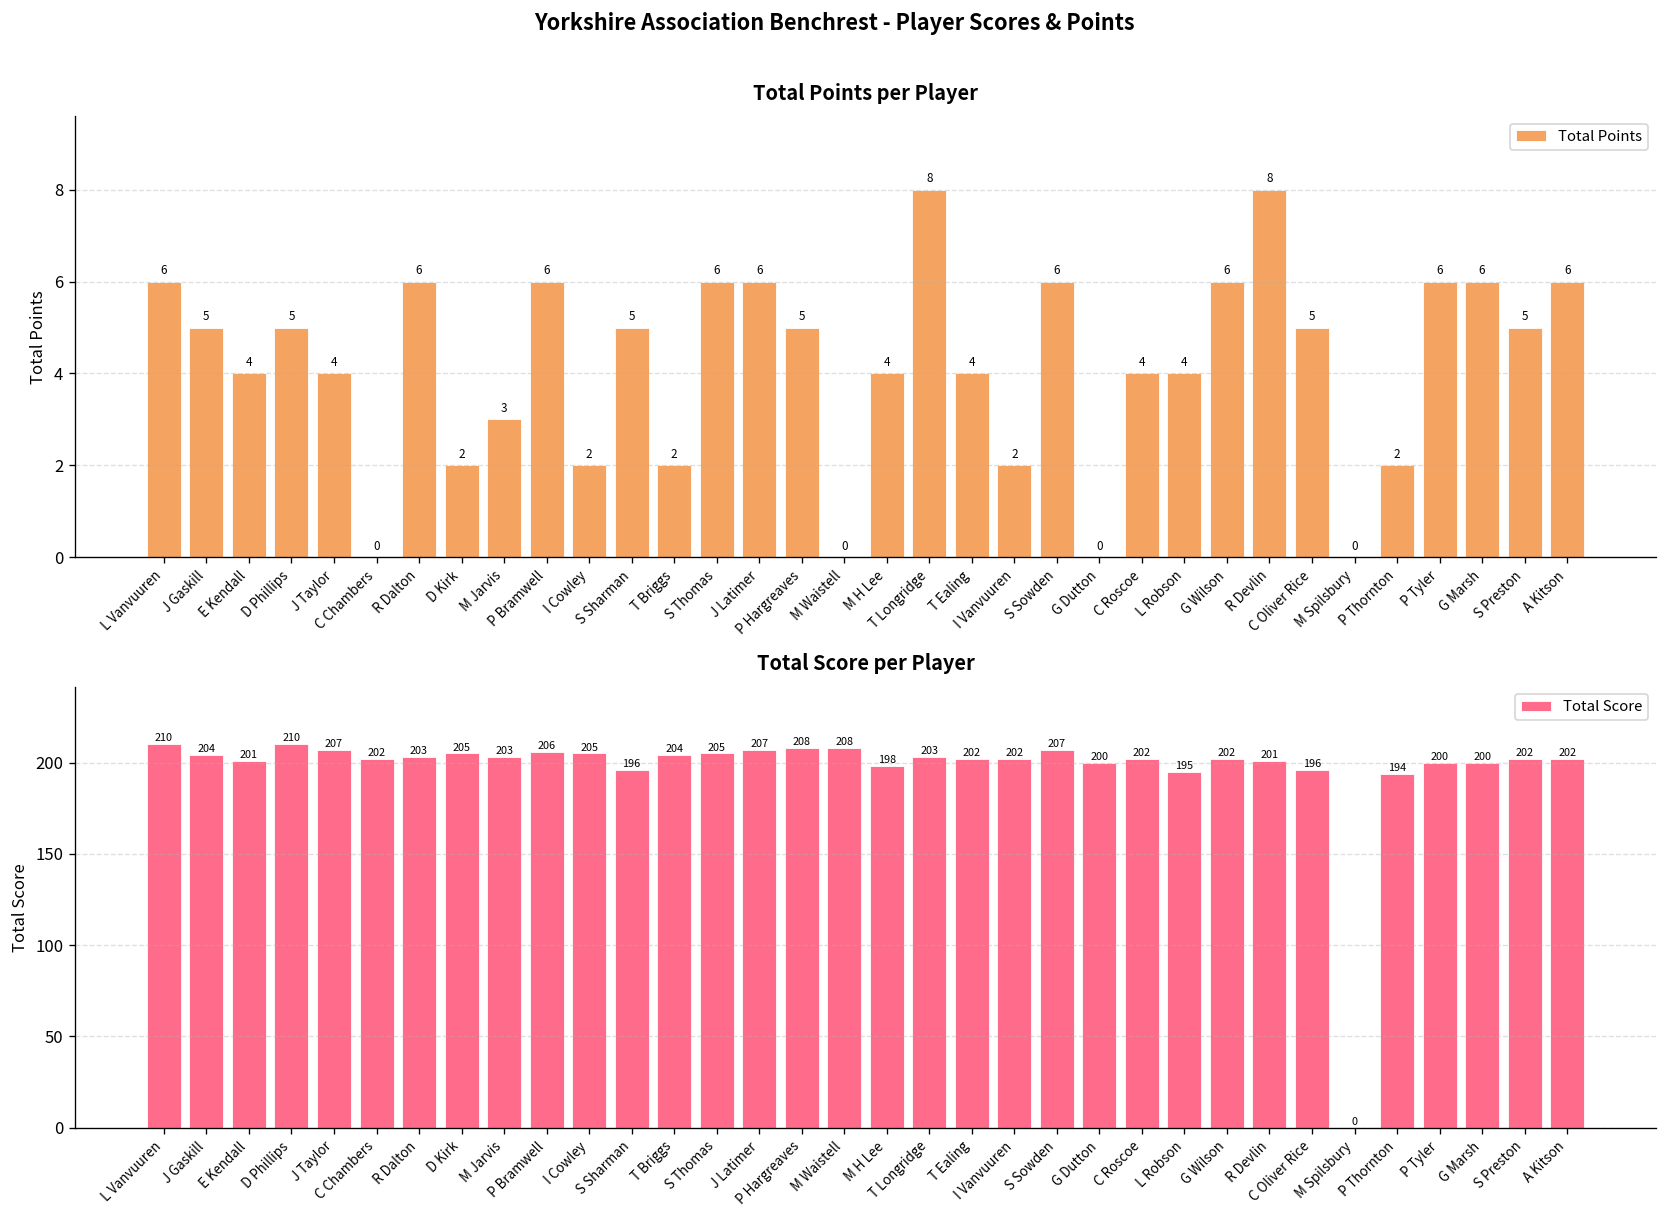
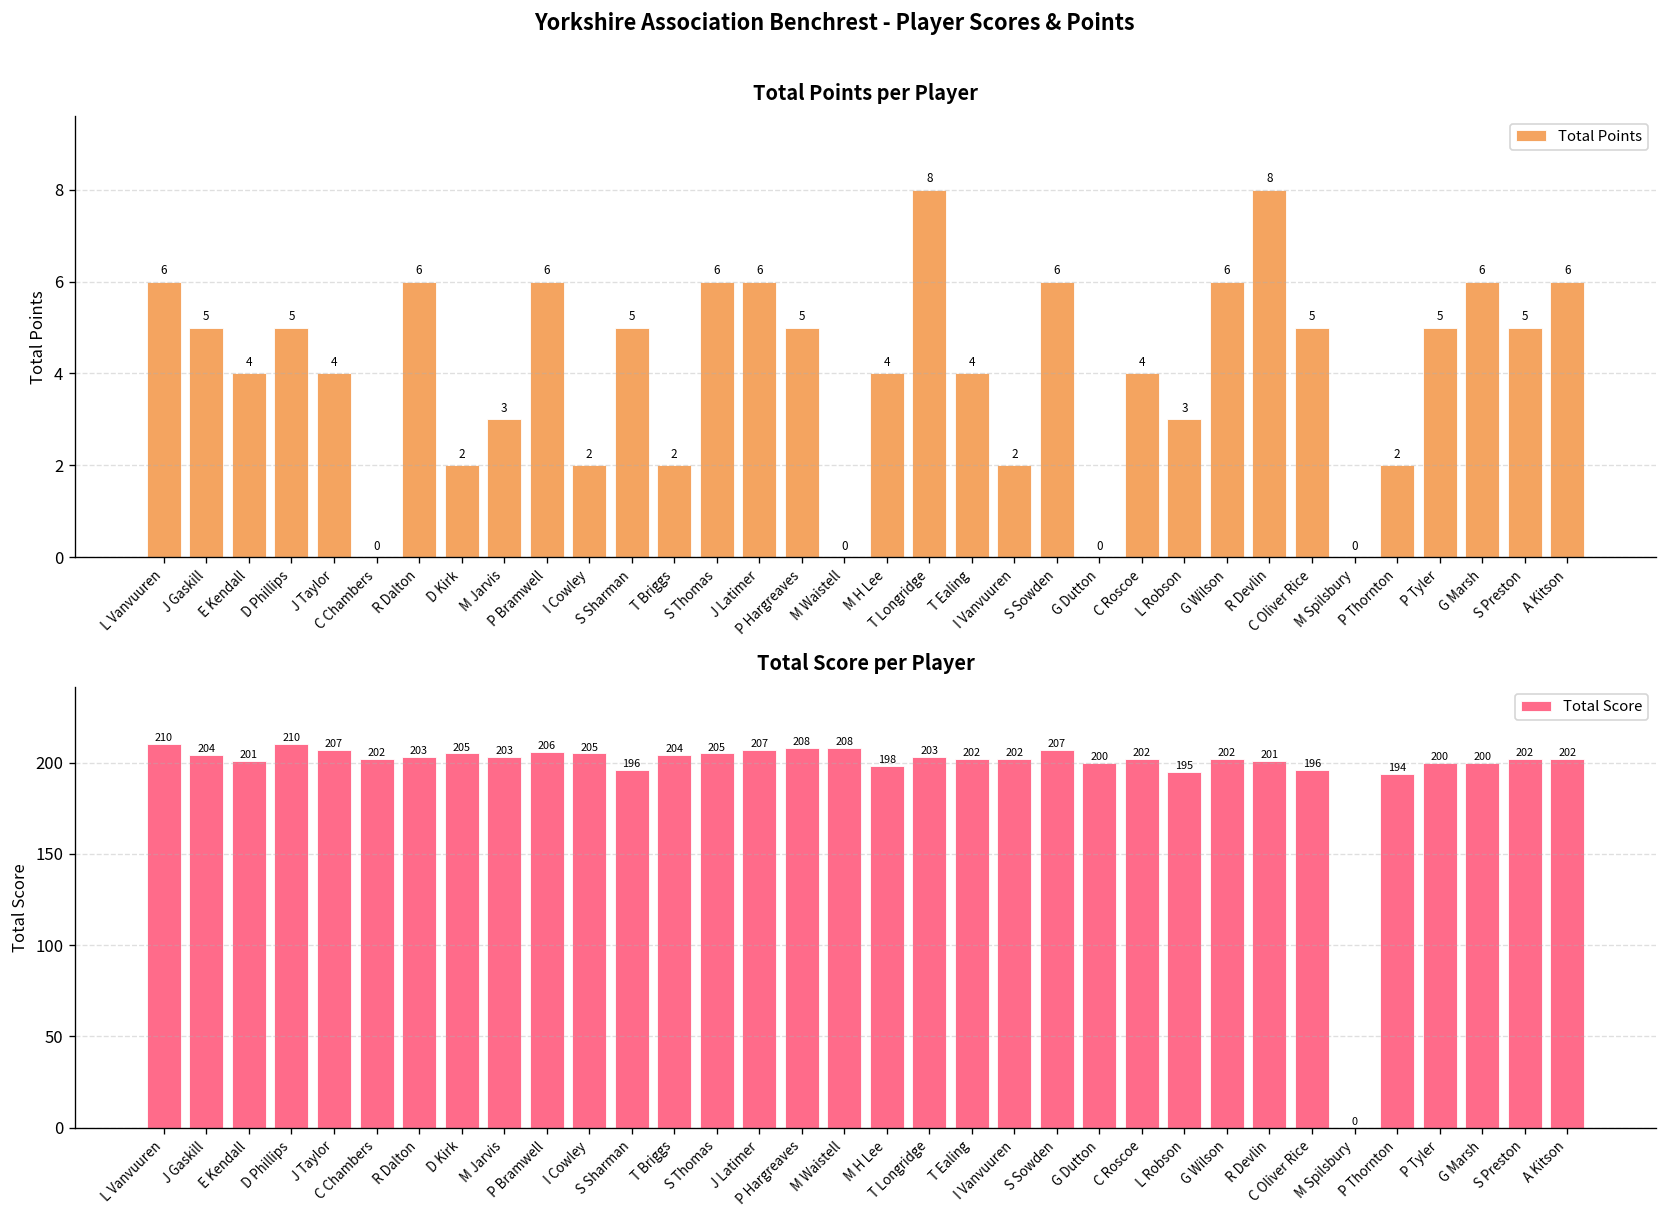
  {
    "Total Points per Player": {
      "L Vanvuuren": 6,
      "J Gaskill": 5,
      "E Kendall": 4,
      "D Phillips": 5,
      "J Taylor": 4,
      "C Chambers": 0,
      "R Dalton": 6,
      "D Kirk": 2,
      "M Jarvis": 3,
      "P Bramwell": 6,
      "I Cowley": 2,
      "S Sharman": 5,
      "T Briggs": 2,
      "S Thomas": 6,
      "J Latimer": 6,
      "P Hargreaves": 5,
      "M Waistell": 0,
      "M H Lee": 4,
      "T Longridge": 8,
      "T Ealing": 4,
      "I Vanvuuren": 2,
      "S Sowden": 6,
      "G Dutton": 0,
      "C Roscoe": 4,
-     "L Robson": 4,
+     "L Robson": 3,
      "G Wilson": 6,
      "R Devlin": 8,
      "C Oliver Rice": 5,
      "M Spilsbury": 0,
      "P Thornton": 2,
-     "P Tyler": 6,
+     "P Tyler": 5,
      "G Marsh": 6,
      "S Preston": 5,
      "A Kitson": 6
    },
    "Total Score per Player": {
      "L Vanvuuren": 210,
      "J Gaskill": 204,
      "E Kendall": 201,
      "D Phillips": 210,
      "J Taylor": 207,
      "C Chambers": 202,
      "R Dalton": 203,
      "D Kirk": 205,
      "M Jarvis": 203,
      "P Bramwell": 206,
      "I Cowley": 205,
      "S Sharman": 196,
      "T Briggs": 204,
      "S Thomas": 205,
      "J Latimer": 207,
      "P Hargreaves": 208,
      "M Waistell": 208,
      "M H Lee": 198,
      "T Longridge": 203,
      "T Ealing": 202,
      "I Vanvuuren": 202,
      "S Sowden": 207,
      "G Dutton": 200,
      "C Roscoe": 202,
      "L Robson": 195,
      "G Wilson": 202,
      "R Devlin": 201,
      "C Oliver Rice": 196,
      "M Spilsbury": 0,
      "P Thornton": 194,
      "P Tyler": 200,
      "G Marsh": 200,
      "S Preston": 202,
      "A Kitson": 202
    }
  }
